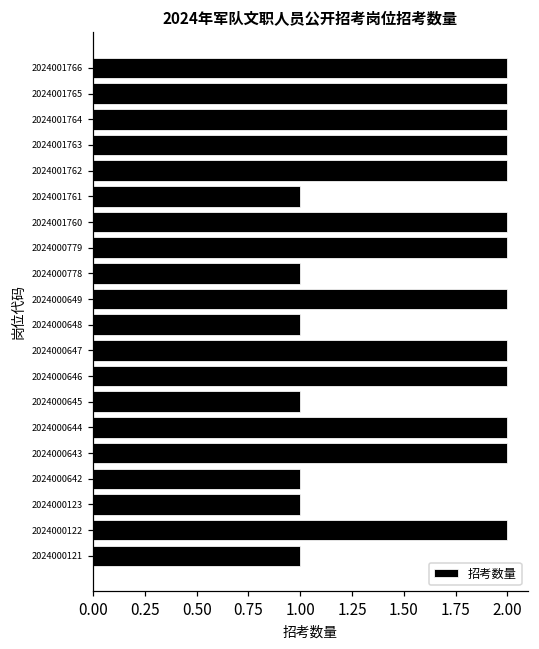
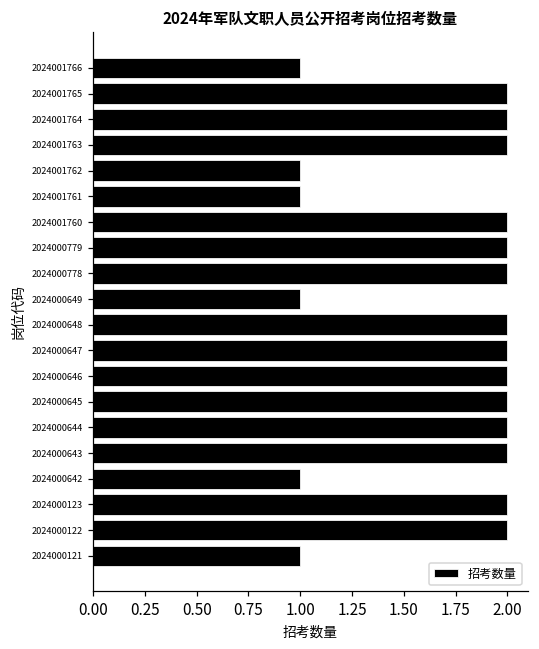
  {
-   "2024001766": 2,
+   "2024001766": 1,
    "2024001765": 2,
    "2024001764": 2,
    "2024001763": 2,
-   "2024001762": 2,
+   "2024001762": 1,
    "2024001761": 1,
    "2024001760": 2,
    "2024000779": 2,
-   "2024000778": 1,
-   "2024000649": 2,
-   "2024000648": 1,
+   "2024000778": 2,
+   "2024000649": 1,
+   "2024000648": 2,
    "2024000647": 2,
    "2024000646": 2,
-   "2024000645": 1,
+   "2024000645": 2,
    "2024000644": 2,
    "2024000643": 2,
    "2024000642": 1,
-   "2024000123": 1,
+   "2024000123": 2,
    "2024000122": 2,
    "2024000121": 1
  }
